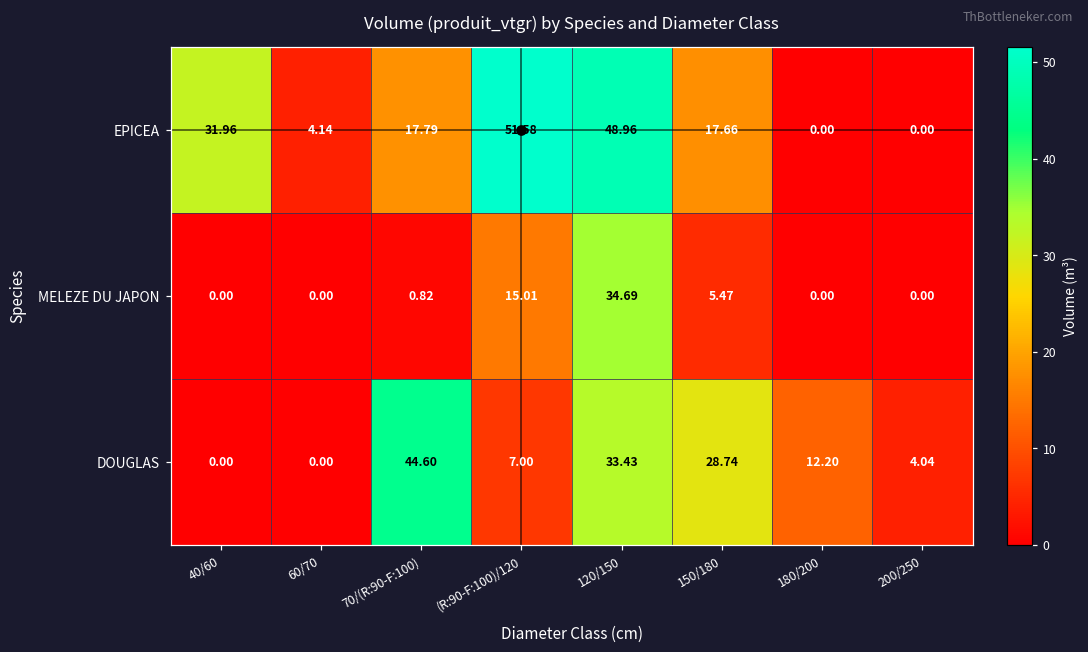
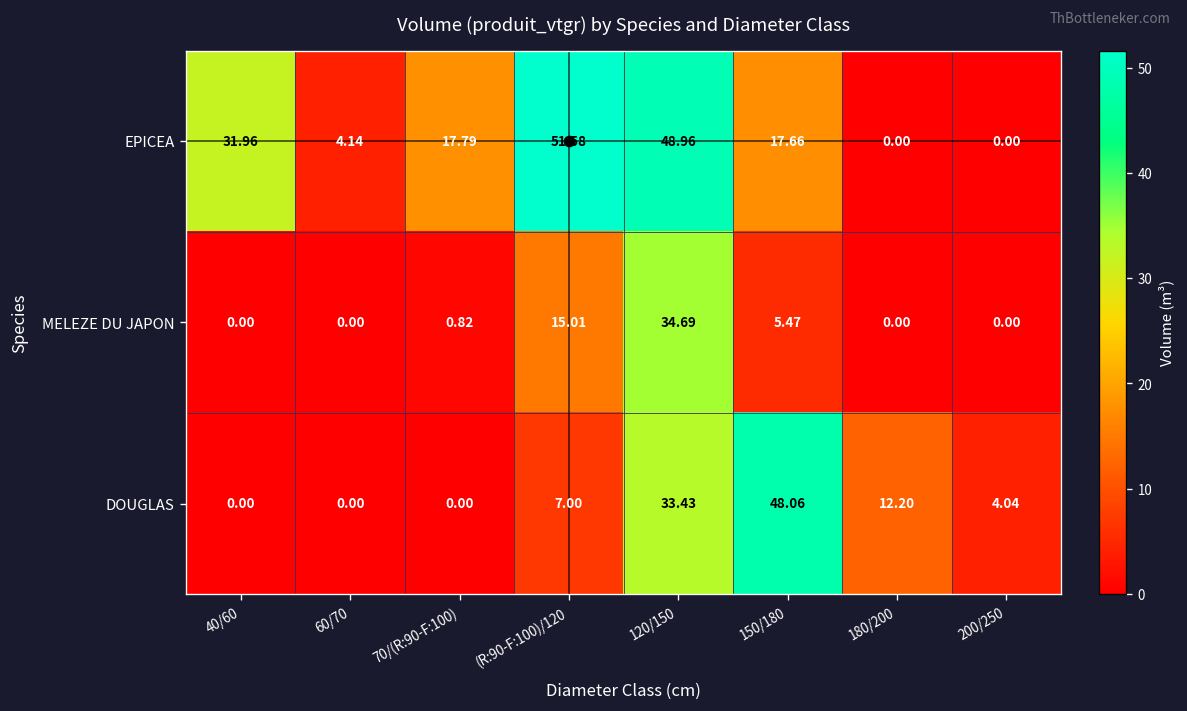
  {
    "EPICEA": {
      "40/60": 31.96,
      "60/70": 4.14,
      "70/(R:90-F:100)": 17.79,
      "120/150": 48.96,
      "150/180": 17.66,
      "180/200": 0.00,
      "200/250": 0.00
    },
    "MELEZE DU JAPON": {
      "40/60": 0.00,
      "60/70": 0.00,
      "70/(R:90-F:100)": 0.82,
      "(R:90-F:100)/120": 15.01,
      "120/150": 34.69,
      "150/180": 5.47,
      "180/200": 0.00,
      "200/250": 0.00
    },
    "DOUGLAS": {
      "40/60": 0.00,
      "60/70": 0.00,
-     "70/(R:90-F:100)": 44.60,
+     "70/(R:90-F:100)": 0.00,
      "(R:90-F:100)/120": 7.00,
      "120/150": 33.43,
-     "150/180": 28.74,
+     "150/180": 48.06,
      "180/200": 12.20,
      "200/250": 4.04
    }
  }
